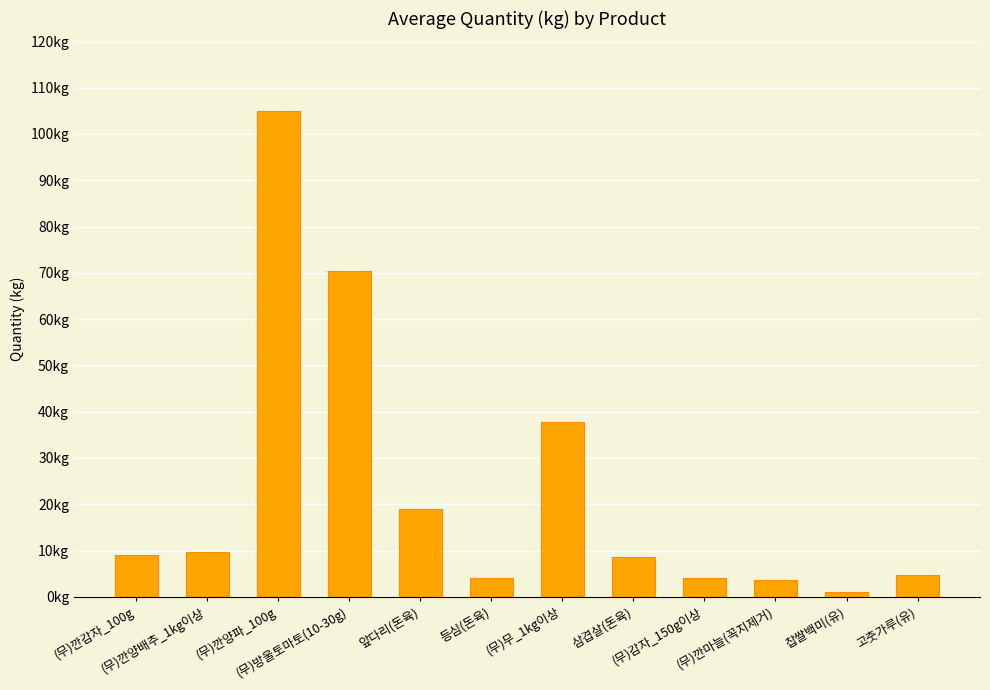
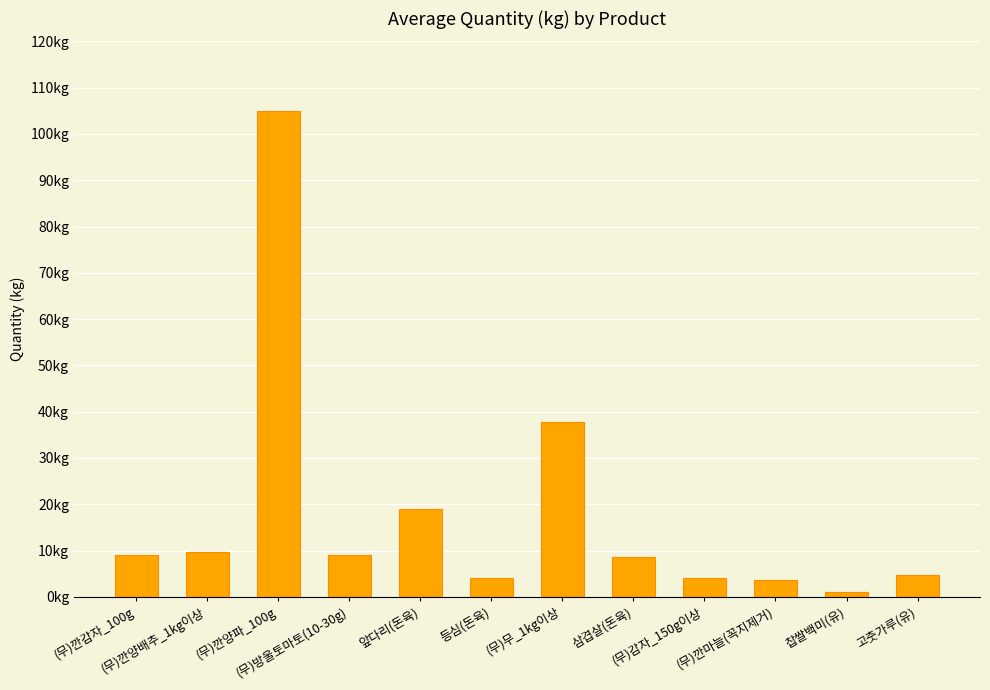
  {
    "(무)깐감자_100g": "9kg",
    "(무)깐양배추_1kg이상": "10kg",
    "(무)깐양파_100g": "105kg",
-   "(무)방울토마토(10-30g)": "70kg",
+   "(무)방울토마토(10-30g)": "9kg",
    "앞다리(돈육)": "19kg",
    "등심(돈육)": "4kg",
    "(무)무_1kg이상": "38kg",
    "삼겹살(돈육)": "9kg",
    "(무)감자_150g이상": "4kg",
    "(무)깐마늘(꼭지제거)": "4kg",
    "찹쌀백미(유)": "1kg",
    "고춧가루(유)": "5kg"
  }
